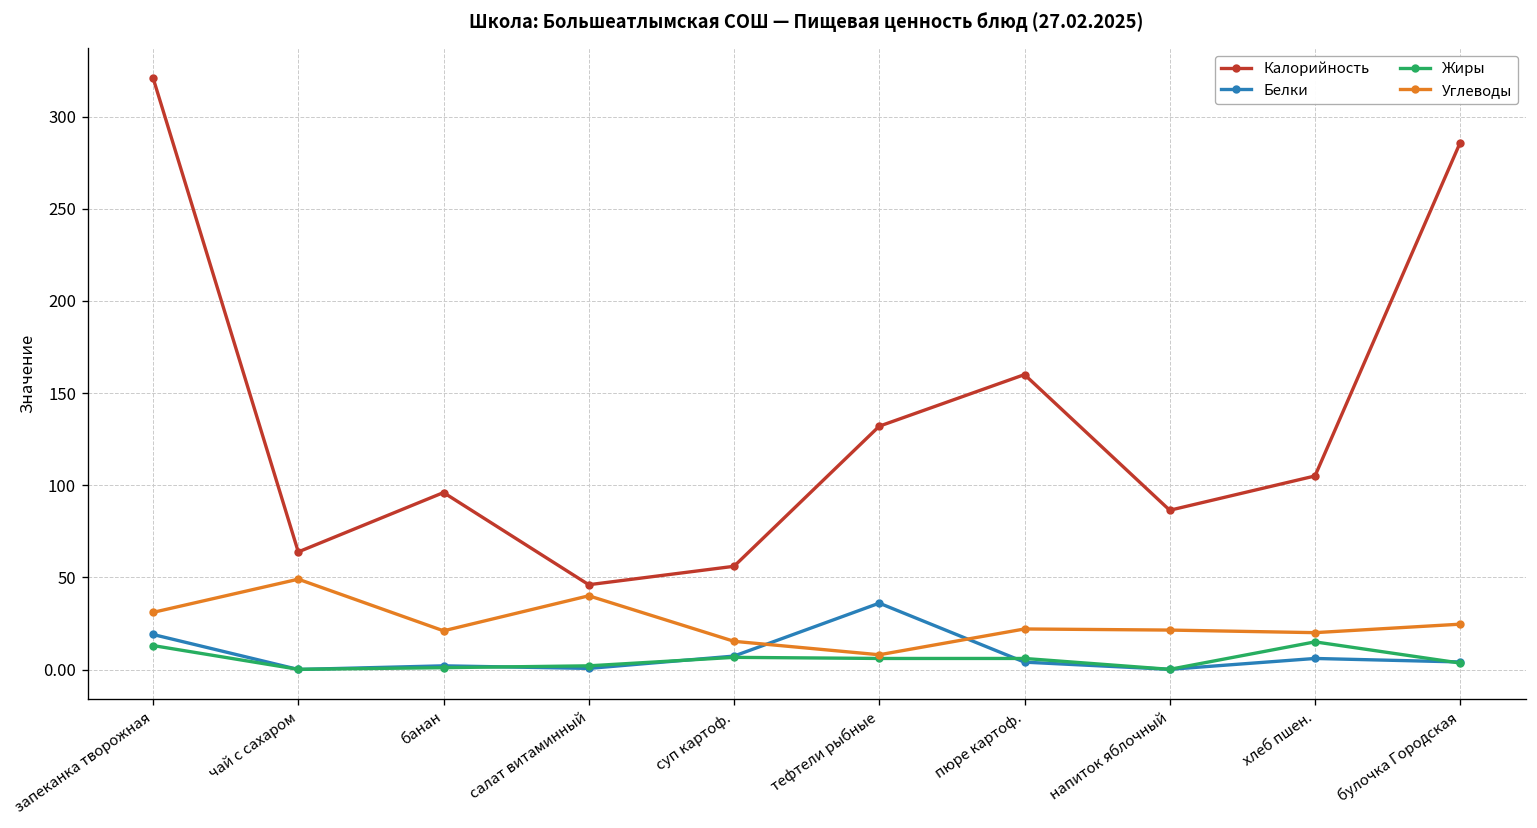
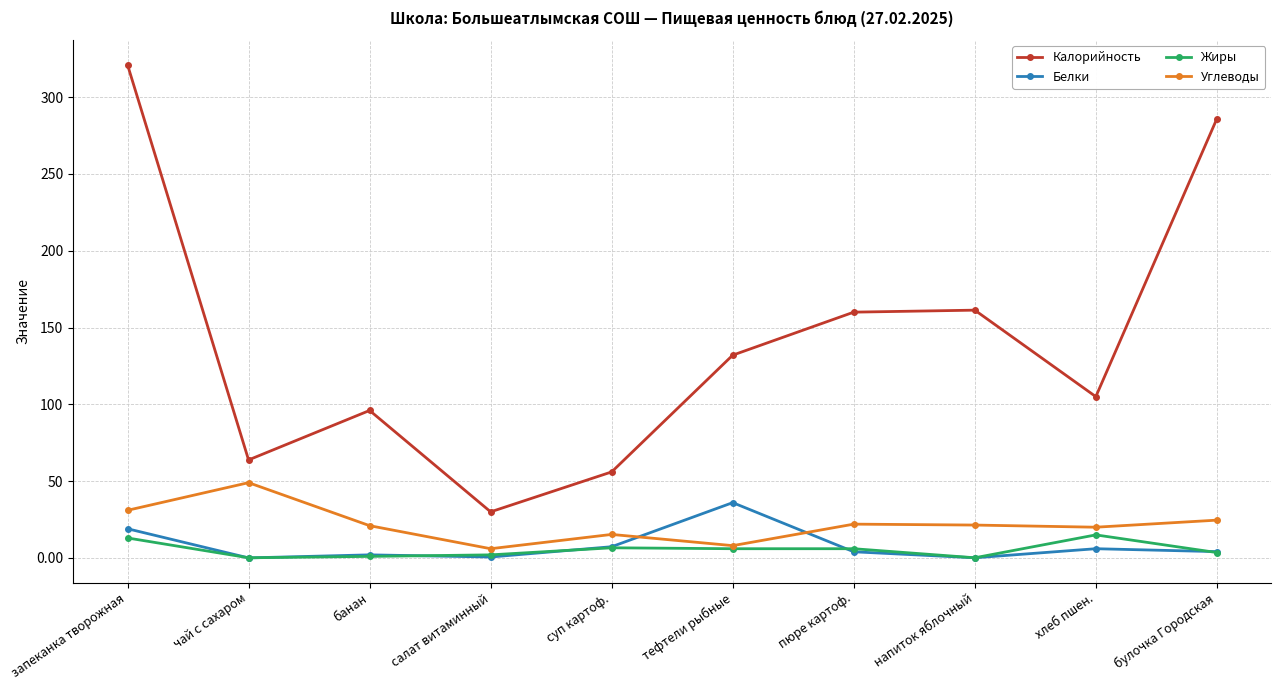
  {
    "Калорийность": {
      "запеканка творожная": 321,
      "чай с сахаром": 64,
      "банан": 96,
-     "салат витаминный": 46,
+     "салат витаминный": 30,
      "суп картоф.": 56,
      "тефтели рыбные": 132,
      "пюре картоф.": 160,
-     "напиток яблочный": 86,
+     "напиток яблочный": 161,
      "хлеб пшен.": 105,
      "булочка Городская": 286
    },
    "Белки": {
      "запеканка творожная": 19,
      "тефтели рыбные": 36,
      "пюре картоф.": 4,
      "хлеб пшен.": 6
    },
    "Жиры": {
      "запеканка творожная": 13,
      "тефтели рыбные": 6,
      "пюре картоф.": 6,
      "хлеб пшен.": 15
    },
    "Углеводы": {
      "запеканка творожная": 31,
      "чай с сахаром": 49,
      "банан": 21,
-     "салат витаминный": 40,
+     "салат витаминный": 6,
      "суп картоф.": 15,
      "тефтели рыбные": 8,
      "пюре картоф.": 22,
      "напиток яблочный": 21,
      "хлеб пшен.": 20,
      "булочка Городская": 25
    }
  }
